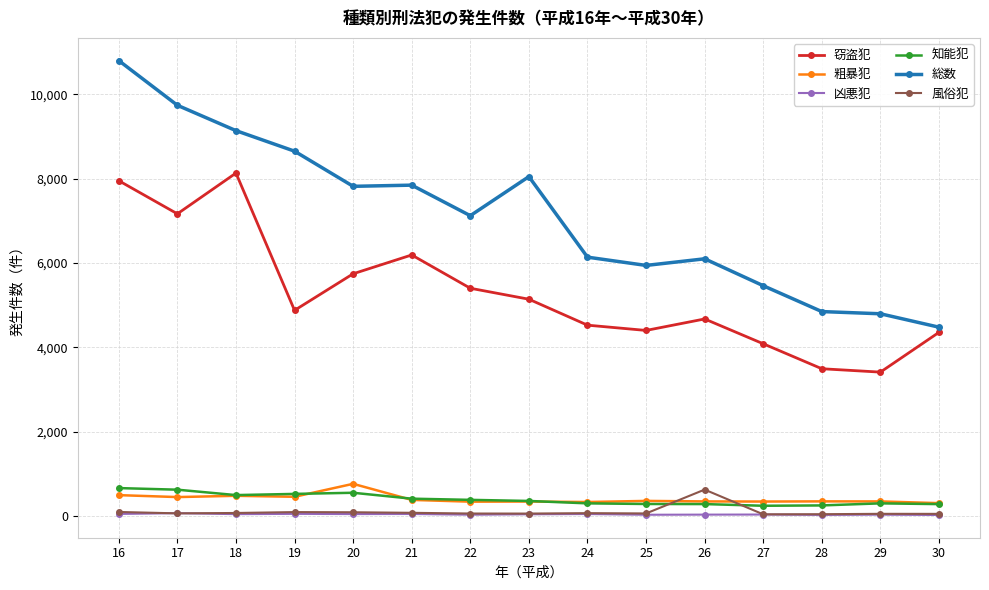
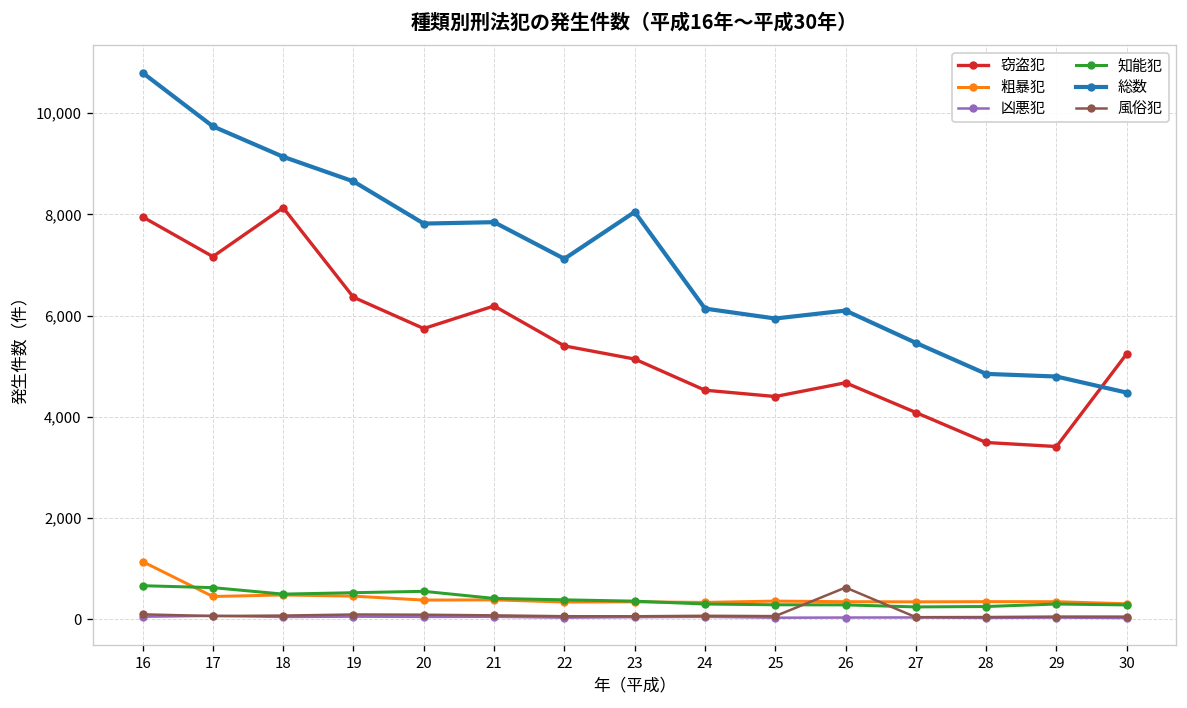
  {
    "窃盗犯": {
      "16": "8,000",
      "17": "7,200",
      "18": "8,100",
-     "19": "4,900",
+     "19": "6,400",
      "20": "5,700",
      "21": "6,200",
      "22": "5,400",
      "23": "5,100",
      "24": "4,500",
      "25": "4,400",
      "26": "4,700",
      "27": "4,100",
      "28": "3,500",
      "29": "3,400",
-     "30": "4,400"
+     "30": "5,200"
    },
    "粗暴犯": {
-     "16": "500",
+     "16": "1,100",
      "17": "500",
      "19": "500",
-     "20": "800",
+     "20": "400",
      "25": "400",
      "26": "300",
      "27": "300",
      "28": "400"
    },
    "凶悪犯": {
      "26": "0"
    },
    "知能犯": {
      "16": "700",
      "17": "600",
      "19": "500",
      "20": "600",
      "25": "300",
      "26": "300",
      "27": "200",
      "28": "300"
    },
    "総数": {
      "16": "10,800",
      "17": "9,700",
      "18": "9,100",
      "19": "8,700",
      "20": "7,800",
      "21": "7,800",
      "22": "7,100",
      "23": "8,000",
      "24": "6,100",
      "25": "5,900",
      "26": "6,100",
      "27": "5,500",
      "28": "4,800",
      "29": "4,800",
      "30": "4,500"
    },
    "風俗犯": {
      "26": "600"
    }
  }
